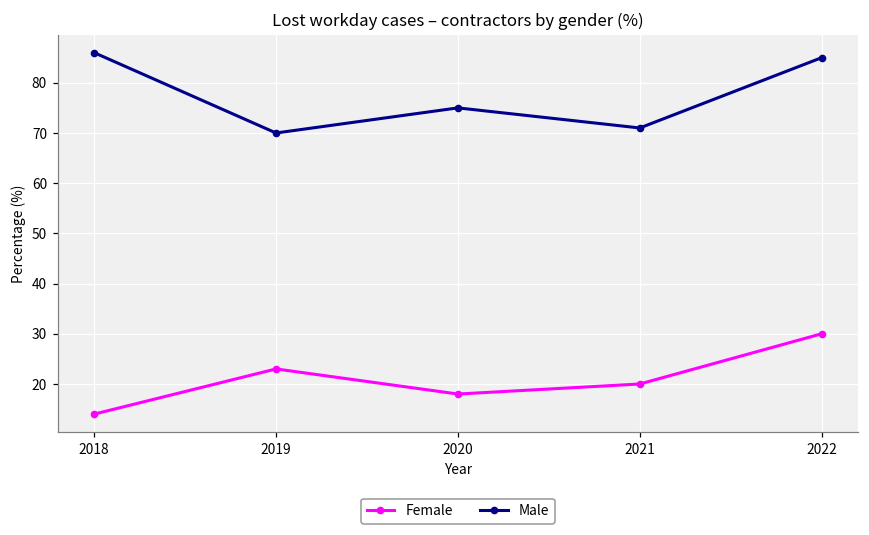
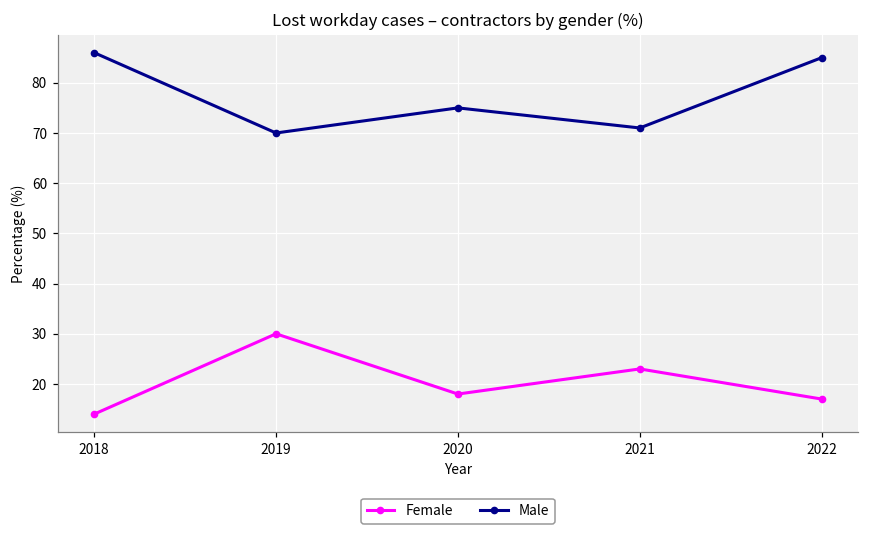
  {
    "Female": {
      "2018": 14,
-     "2019": 23,
+     "2019": 30,
      "2020": 18,
-     "2021": 20,
-     "2022": 30
+     "2021": 23,
+     "2022": 17
    },
    "Male": {
      "2018": 86,
      "2019": 70,
      "2020": 75,
      "2021": 71,
      "2022": 85
    }
  }
